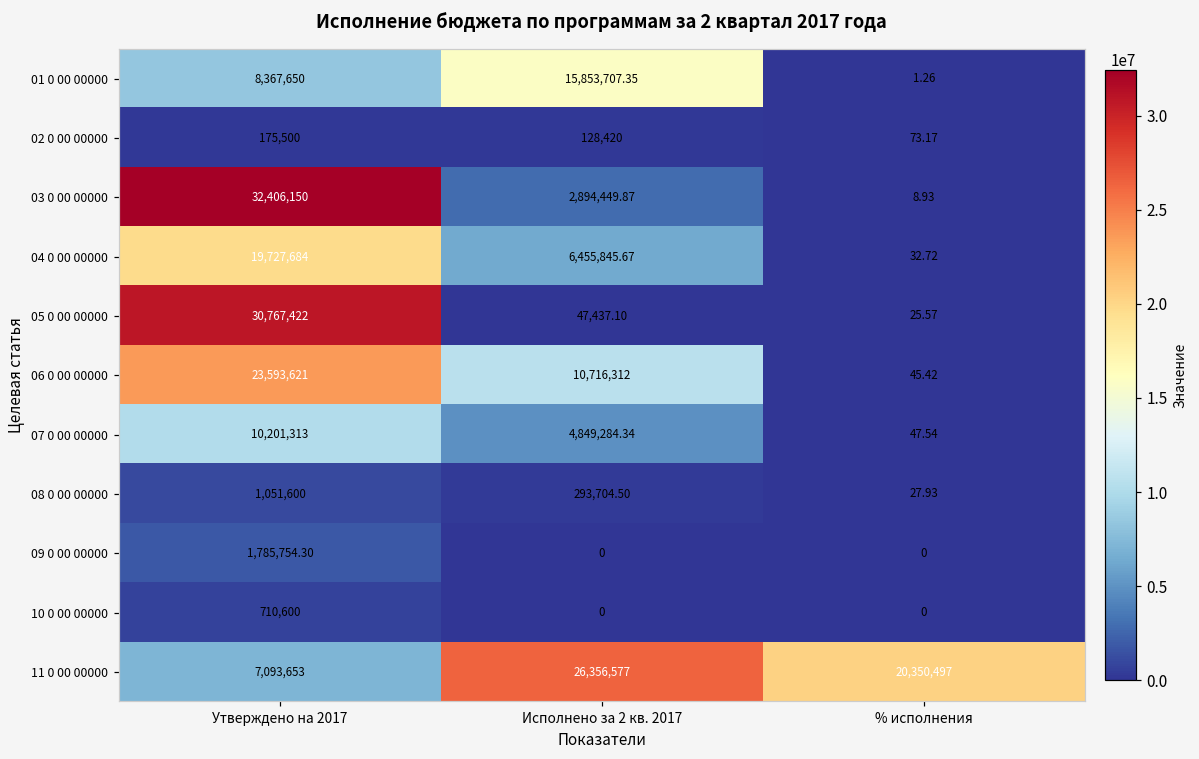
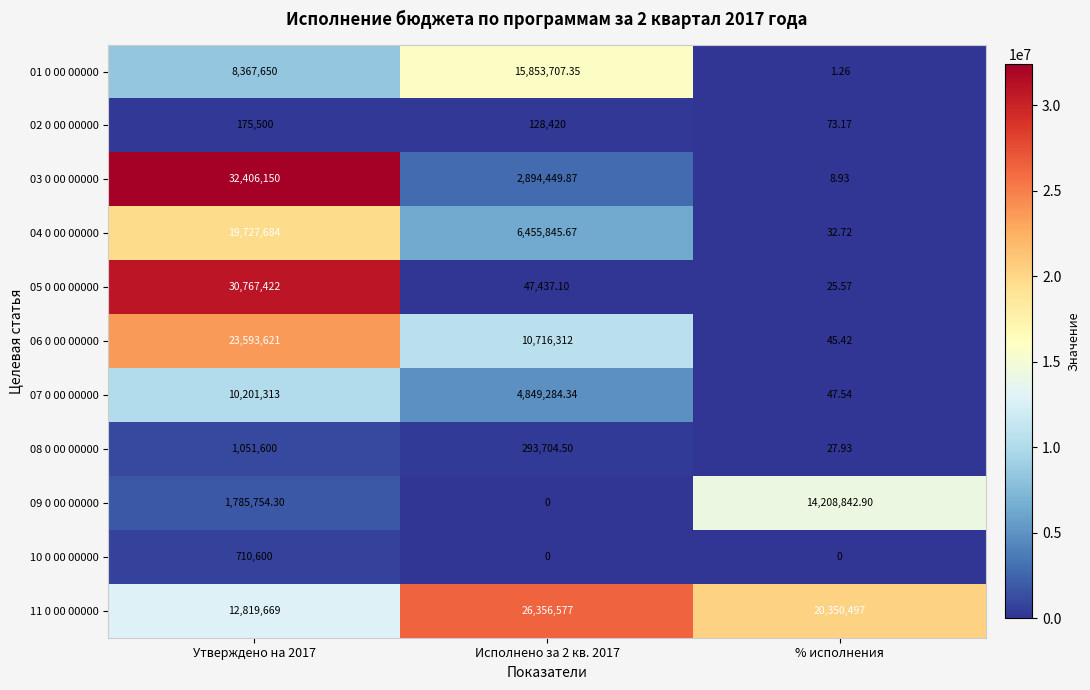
  {
    "01 0 00 00000": {
      "Утверждено на 2017": "8,367,650",
      "Исполнено за 2 кв. 2017": "15,853,707.35",
      "% исполнения": "1.26"
    },
    "02 0 00 00000": {
      "Утверждено на 2017": "175,500",
      "Исполнено за 2 кв. 2017": "128,420",
      "% исполнения": "73.17"
    },
    "03 0 00 00000": {
      "Утверждено на 2017": "32,406,150",
      "Исполнено за 2 кв. 2017": "2,894,449.87",
      "% исполнения": "8.93"
    },
    "04 0 00 00000": {
      "Утверждено на 2017": "19,727,684",
      "Исполнено за 2 кв. 2017": "6,455,845.67",
      "% исполнения": "32.72"
    },
    "05 0 00 00000": {
      "Утверждено на 2017": "30,767,422",
      "Исполнено за 2 кв. 2017": "47,437.10",
      "% исполнения": "25.57"
    },
    "06 0 00 00000": {
      "Утверждено на 2017": "23,593,621",
      "Исполнено за 2 кв. 2017": "10,716,312",
      "% исполнения": "45.42"
    },
    "07 0 00 00000": {
      "Утверждено на 2017": "10,201,313",
      "Исполнено за 2 кв. 2017": "4,849,284.34",
      "% исполнения": "47.54"
    },
    "08 0 00 00000": {
      "Утверждено на 2017": "1,051,600",
      "Исполнено за 2 кв. 2017": "293,704.50",
      "% исполнения": "27.93"
    },
    "09 0 00 00000": {
      "Утверждено на 2017": "1,785,754.30",
      "Исполнено за 2 кв. 2017": "0",
-     "% исполнения": "0"
+     "% исполнения": "14,208,842.90"
    },
    "10 0 00 00000": {
      "Утверждено на 2017": "710,600",
      "Исполнено за 2 кв. 2017": "0",
      "% исполнения": "0"
    },
    "11 0 00 00000": {
-     "Утверждено на 2017": "7,093,653",
+     "Утверждено на 2017": "12,819,669",
      "Исполнено за 2 кв. 2017": "26,356,577",
      "% исполнения": "20,350,497"
    }
  }
